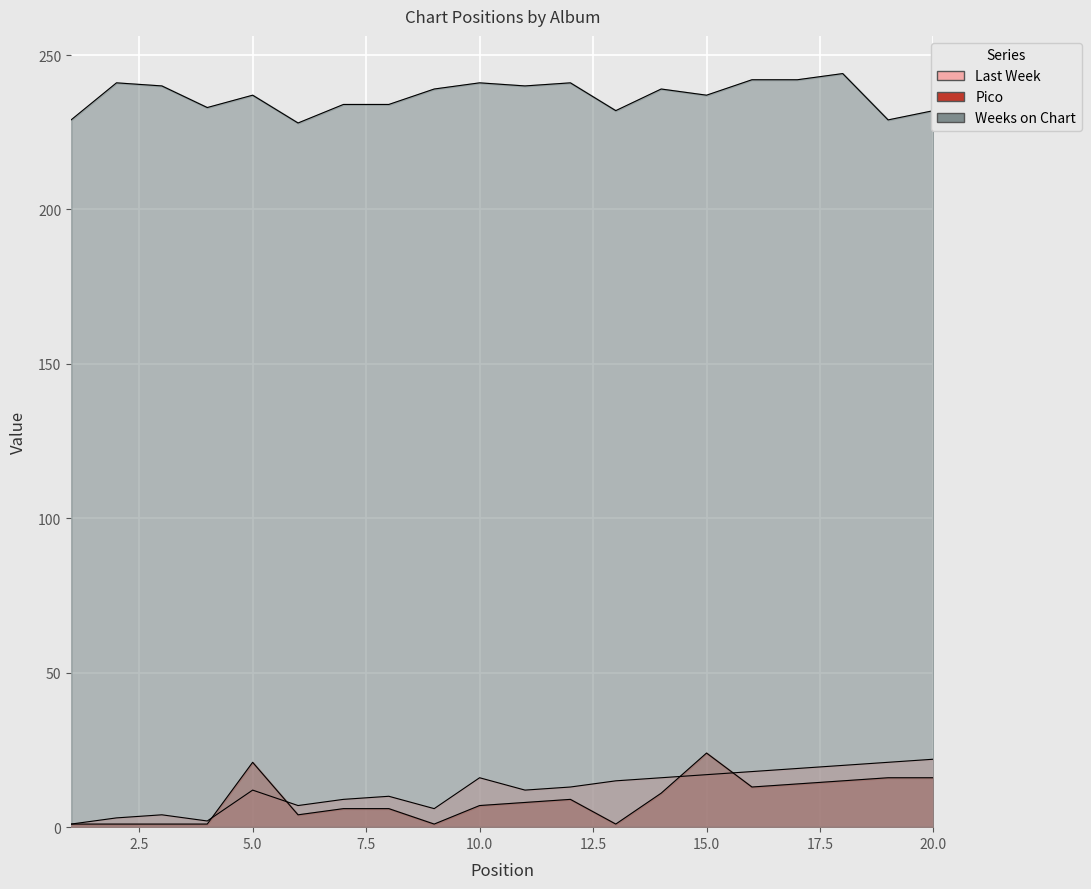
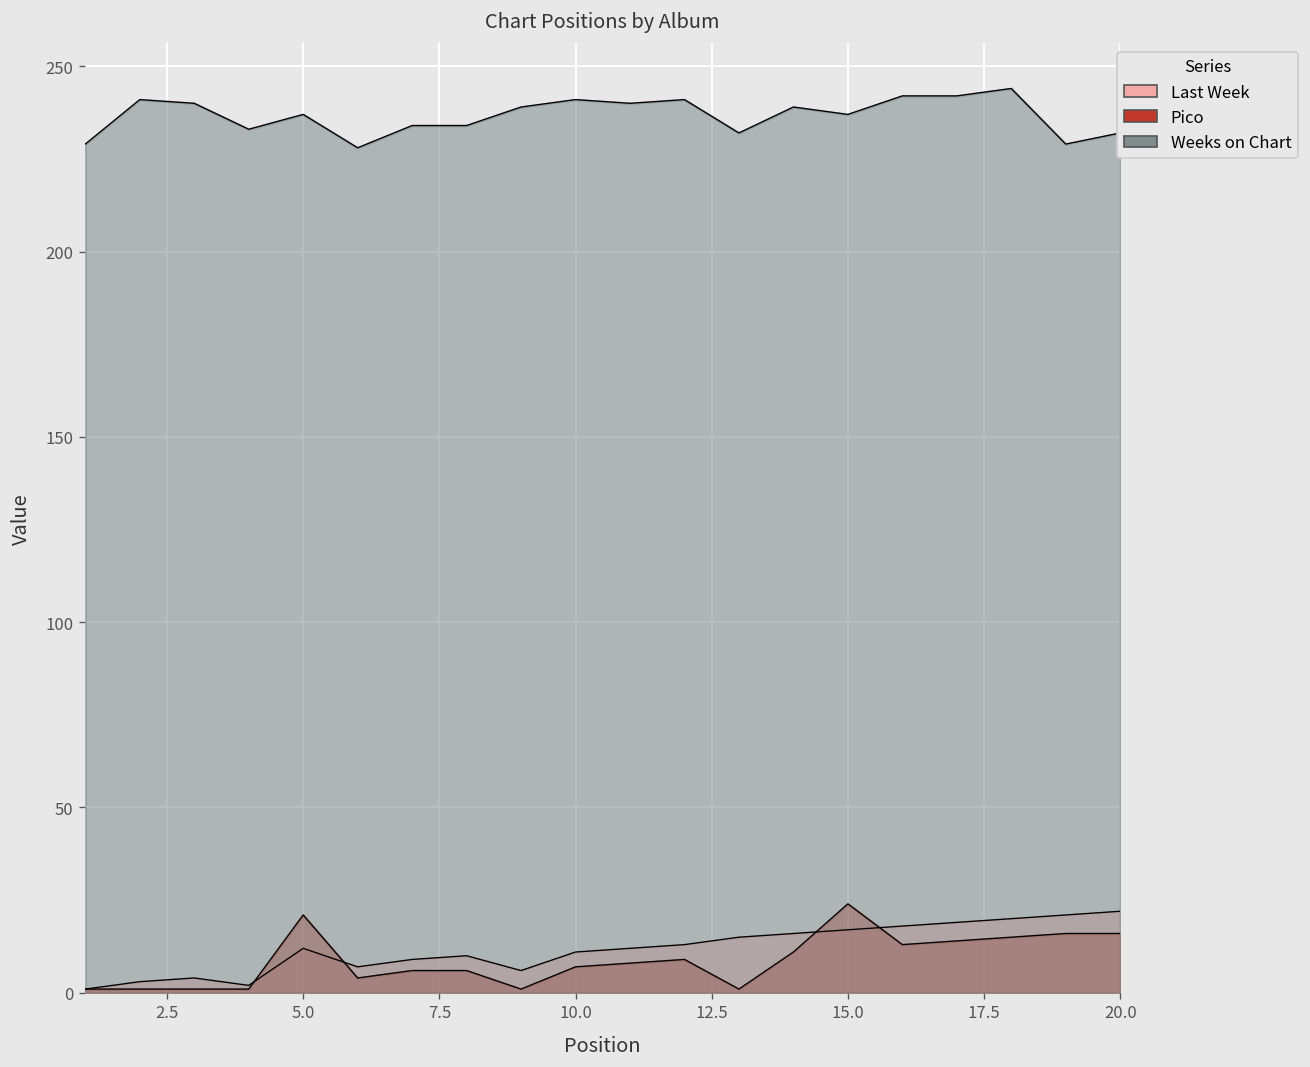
  {
    "Last Week": {
      "5.0": 12,
-     "10.0": 16,
+     "10.0": 11,
      "15.0": 17,
      "20.0": 22
    },
    "Pico": {
      "5.0": 21,
      "10.0": 7,
      "15.0": 24,
      "20.0": 16
    },
    "Weeks on Chart": {
      "5.0": 237,
      "10.0": 241,
      "15.0": 237
    }
  }
